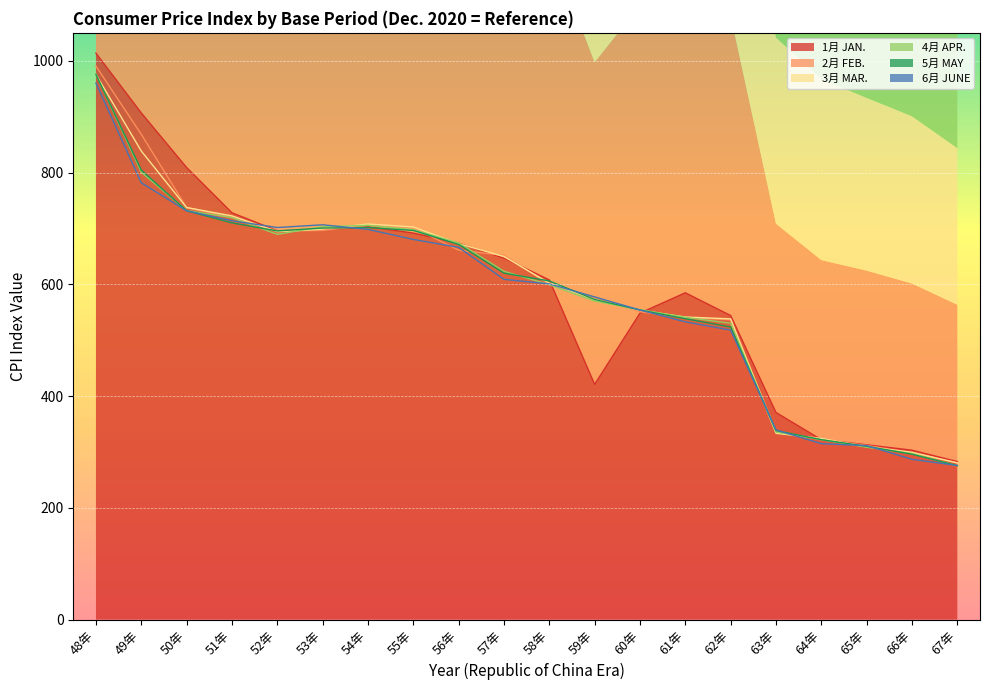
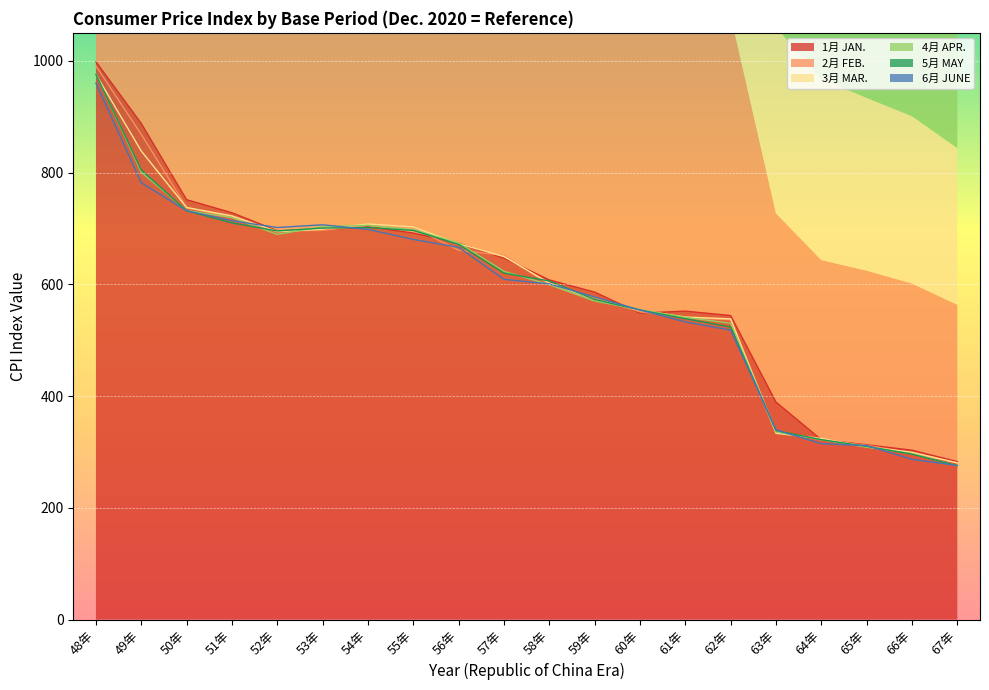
  {
    "1月 JAN.": {
-     "48年": 1010,
-     "49年": 910,
-     "50年": 810,
+     "48年": 1000,
+     "49年": 890,
+     "50年": 750,
      "51年": 730,
      "55年": 690,
-     "59年": 420,
-     "61年": 580,
+     "59年": 590,
+     "61年": 550,
      "62年": 540,
-     "63年": 370
+     "63年": 390
    }
  }
